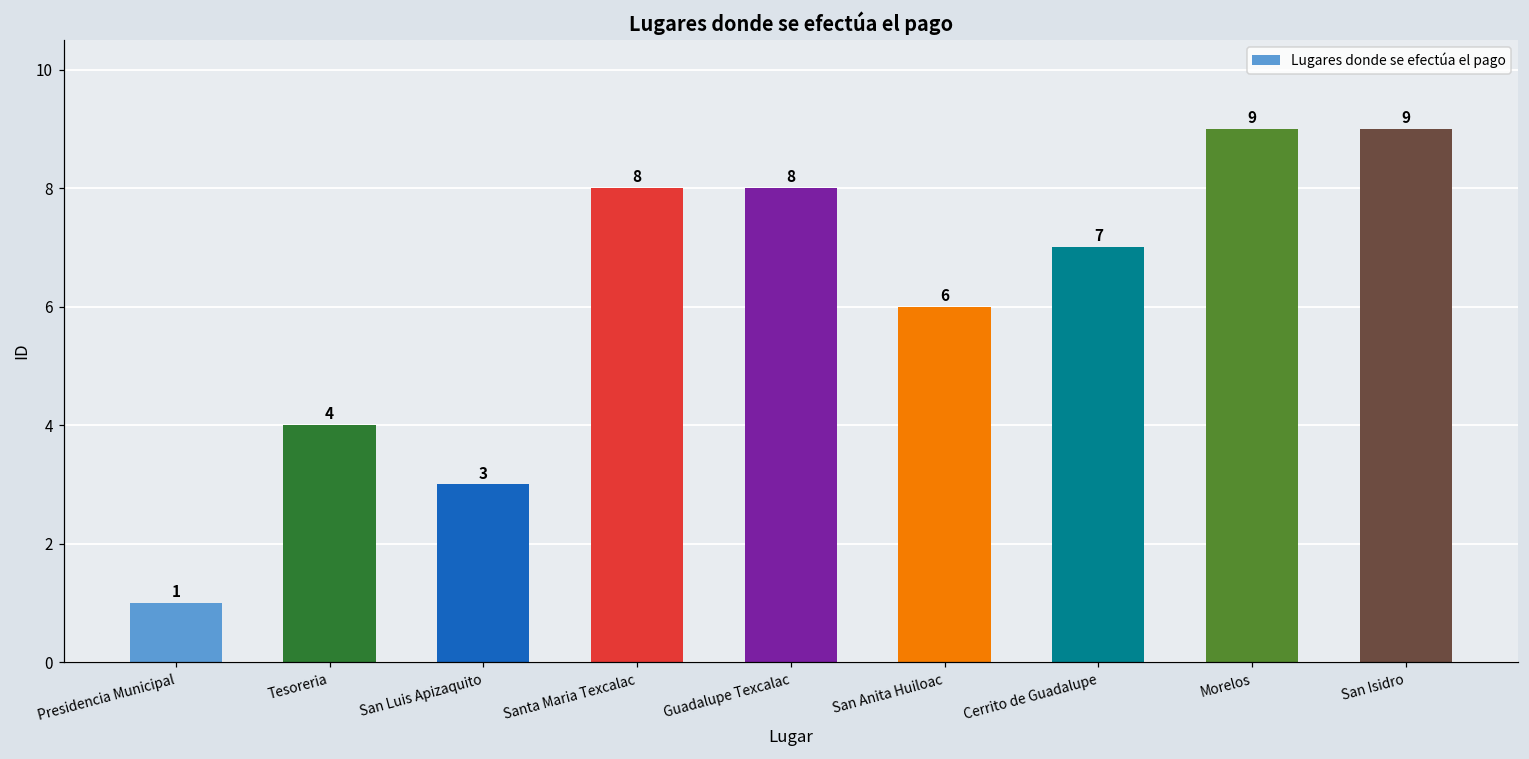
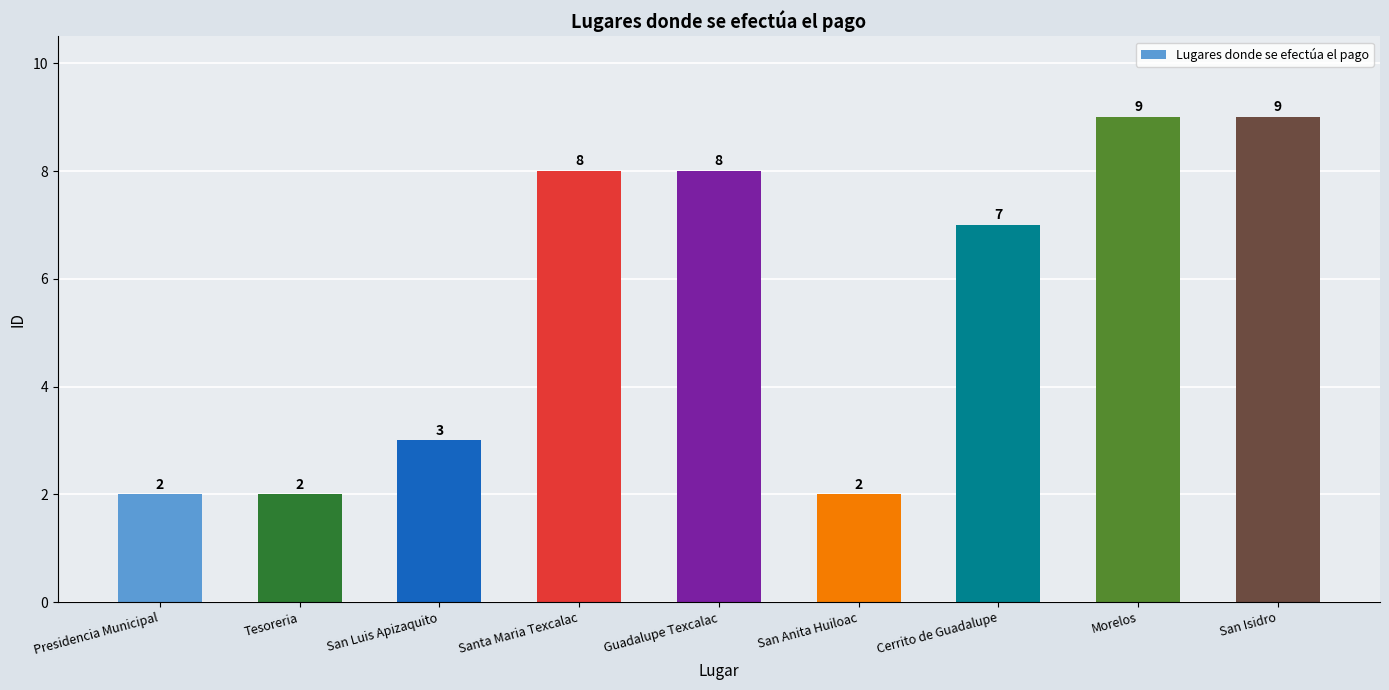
  {
-   "Presidencia Municipal": 1,
-   "Tesoreria": 4,
+   "Presidencia Municipal": 2,
+   "Tesoreria": 2,
    "San Luis Apizaquito": 3,
    "Santa Maria Texcalac": 8,
    "Guadalupe Texcalac": 8,
-   "San Anita Huiloac": 6,
+   "San Anita Huiloac": 2,
    "Cerrito de Guadalupe": 7,
    "Morelos": 9,
    "San Isidro": 9
  }
